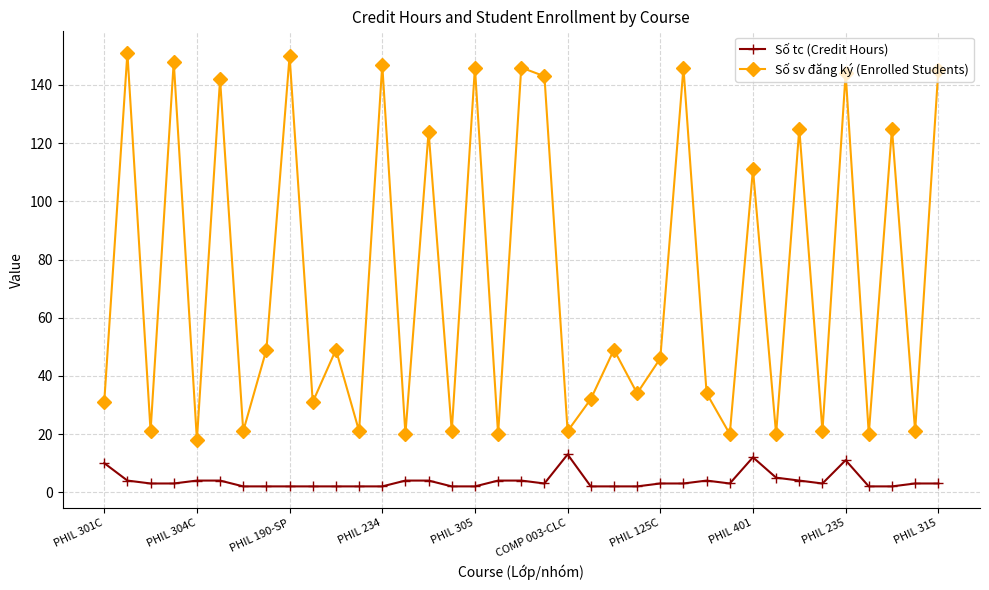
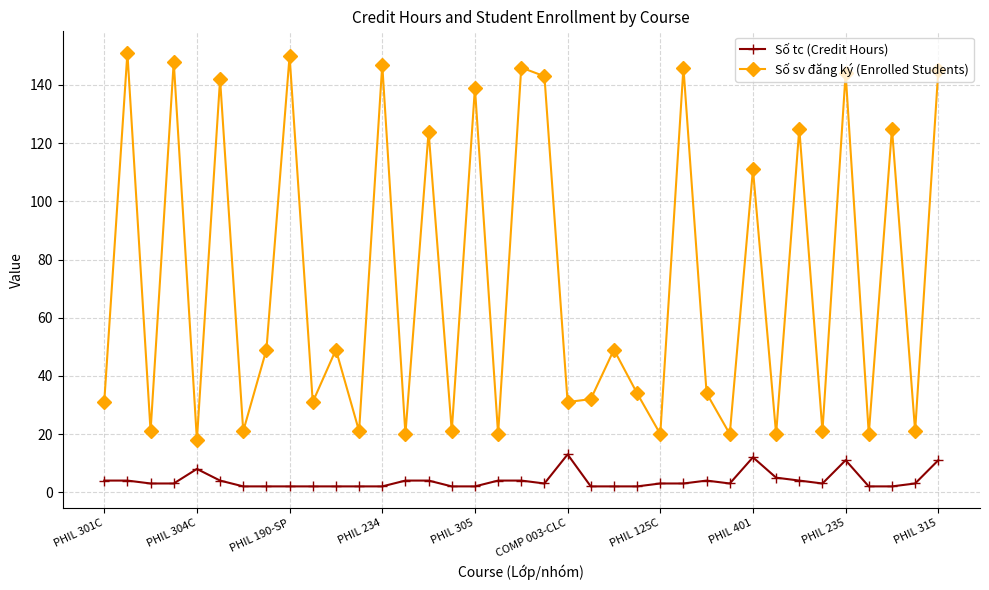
  {
    "Số tc (Credit Hours)": {
-     "PHIL 301C": 10,
-     "PHIL 304C": 4,
+     "PHIL 301C": 4,
+     "PHIL 304C": 8,
      "PHIL 190-SP": 2,
      "PHIL 234": 2,
      "PHIL 305": 2,
      "COMP 003-CLC": 13,
      "PHIL 125C": 3,
      "PHIL 401": 12,
      "PHIL 235": 11,
-     "PHIL 315": 3
+     "PHIL 315": 11
    },
    "Số sv đăng ký (Enrolled Students)": {
      "PHIL 301C": 31,
      "PHIL 304C": 18,
      "PHIL 190-SP": 150,
      "PHIL 234": 147,
-     "PHIL 305": 146,
-     "COMP 003-CLC": 21,
-     "PHIL 125C": 46,
+     "PHIL 305": 139,
+     "COMP 003-CLC": 31,
+     "PHIL 125C": 20,
      "PHIL 401": 111
    }
  }
